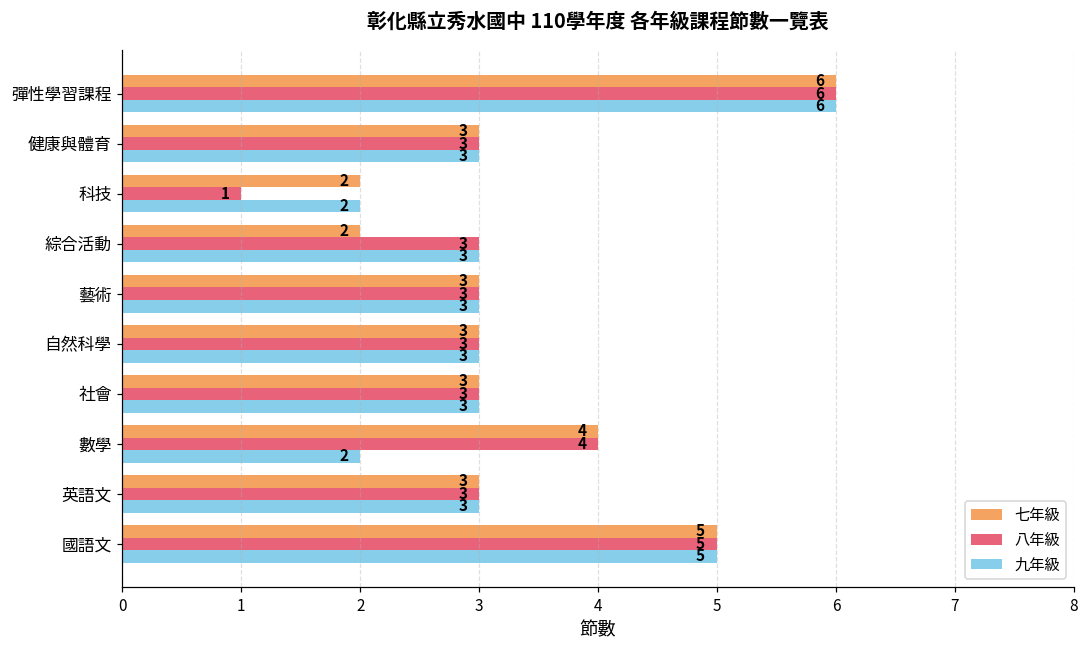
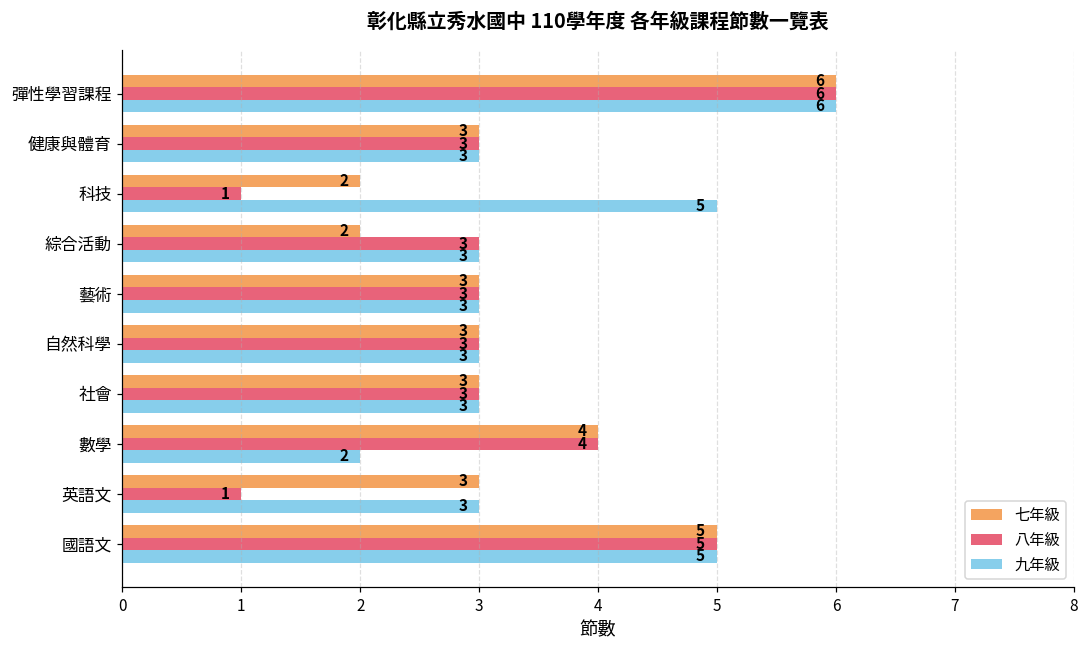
  {
    "七年級": {
      "科技": 2,
      "綜合活動": 2,
      "英語文": 3
    },
    "八年級": {
      "科技": 1,
-     "英語文": 3
+     "英語文": 1
    },
    "九年級": {
-     "科技": 2,
+     "科技": 5,
      "數學": 2,
      "英語文": 3
    }
  }
